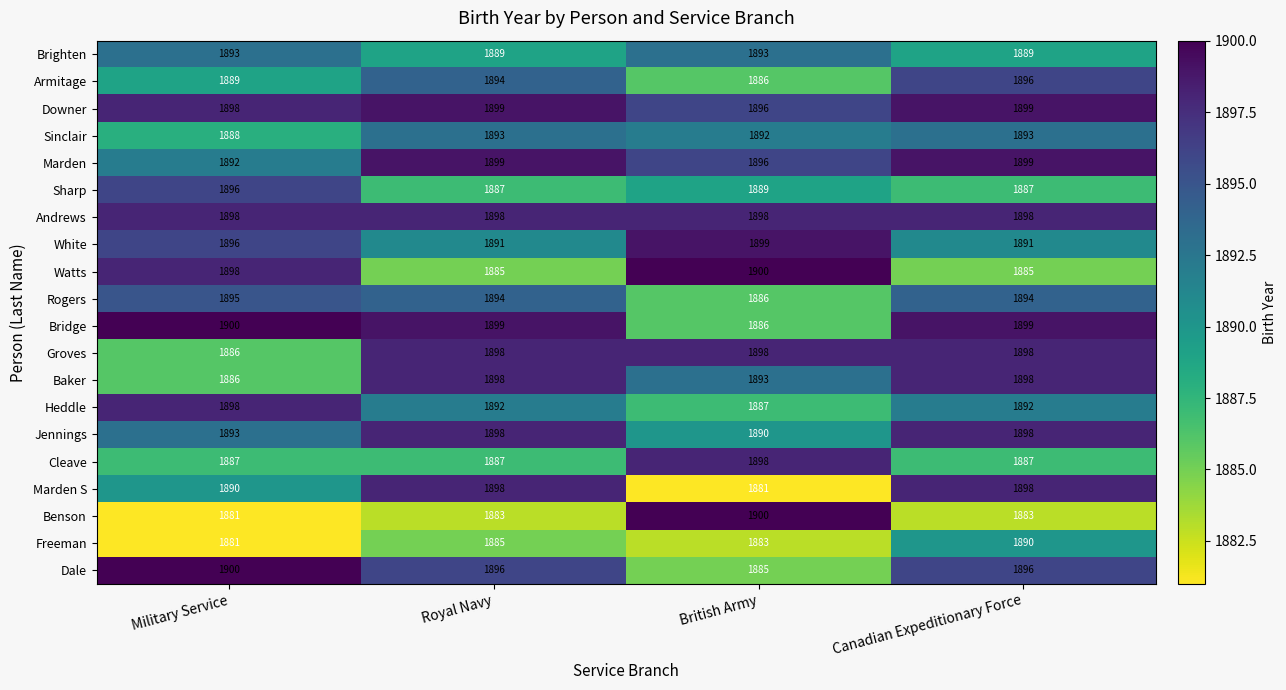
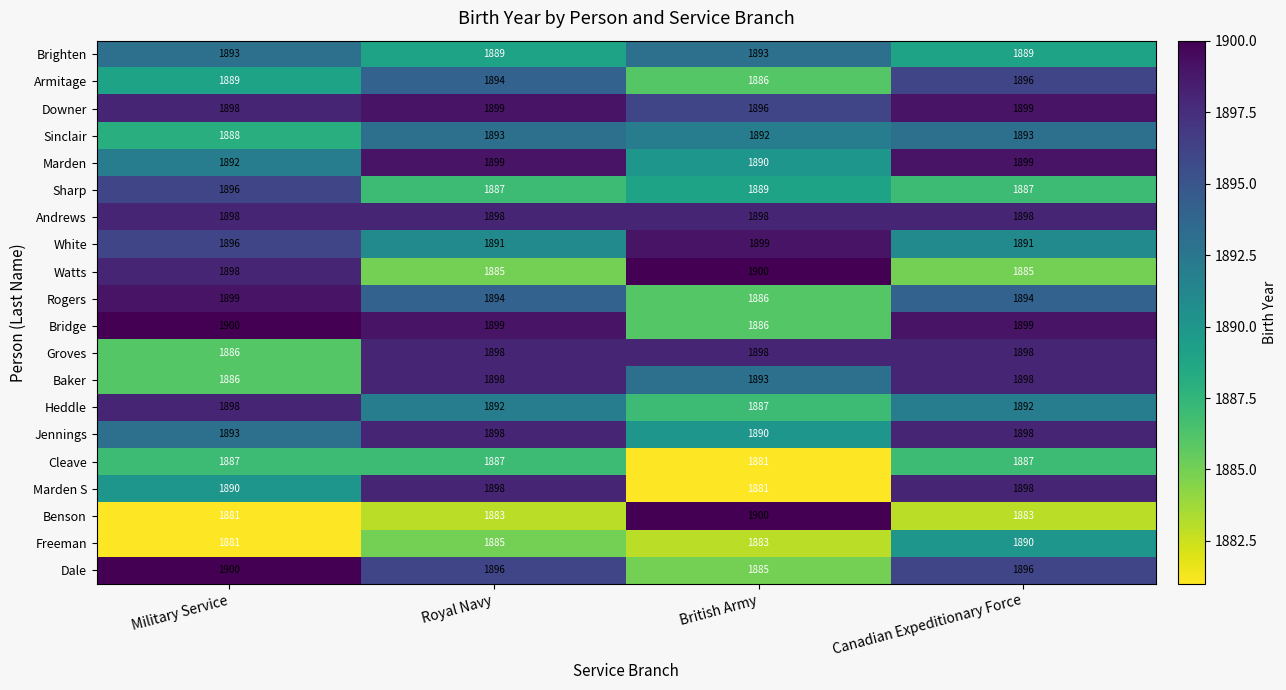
  {
    "Brighten": {
      "Military Service": 1893,
      "Royal Navy": 1889,
      "British Army": 1893,
      "Canadian Expeditionary Force": 1889
    },
    "Armitage": {
      "Military Service": 1889,
      "Royal Navy": 1894,
      "British Army": 1886,
      "Canadian Expeditionary Force": 1896
    },
    "Downer": {
      "Military Service": 1898,
      "Royal Navy": 1899,
      "British Army": 1896,
      "Canadian Expeditionary Force": 1899
    },
    "Sinclair": {
      "Military Service": 1888,
      "Royal Navy": 1893,
      "British Army": 1892,
      "Canadian Expeditionary Force": 1893
    },
    "Marden": {
      "Military Service": 1892,
      "Royal Navy": 1899,
-     "British Army": 1896,
+     "British Army": 1890,
      "Canadian Expeditionary Force": 1899
    },
    "Sharp": {
      "Military Service": 1896,
      "Royal Navy": 1887,
      "British Army": 1889,
      "Canadian Expeditionary Force": 1887
    },
    "Andrews": {
      "Military Service": 1898,
      "Royal Navy": 1898,
      "British Army": 1898,
      "Canadian Expeditionary Force": 1898
    },
    "White": {
      "Military Service": 1896,
      "Royal Navy": 1891,
      "British Army": 1899,
      "Canadian Expeditionary Force": 1891
    },
    "Watts": {
      "Military Service": 1898,
      "Royal Navy": 1885,
      "British Army": 1900,
      "Canadian Expeditionary Force": 1885
    },
    "Rogers": {
-     "Military Service": 1895,
+     "Military Service": 1899,
      "Royal Navy": 1894,
      "British Army": 1886,
      "Canadian Expeditionary Force": 1894
    },
    "Bridge": {
      "Military Service": 1900,
      "Royal Navy": 1899,
      "British Army": 1886,
      "Canadian Expeditionary Force": 1899
    },
    "Groves": {
      "Military Service": 1886,
      "Royal Navy": 1898,
      "British Army": 1898,
      "Canadian Expeditionary Force": 1898
    },
    "Baker": {
      "Military Service": 1886,
      "Royal Navy": 1898,
      "British Army": 1893,
      "Canadian Expeditionary Force": 1898
    },
    "Heddle": {
      "Military Service": 1898,
      "Royal Navy": 1892,
      "British Army": 1887,
      "Canadian Expeditionary Force": 1892
    },
    "Jennings": {
      "Military Service": 1893,
      "Royal Navy": 1898,
      "British Army": 1890,
      "Canadian Expeditionary Force": 1898
    },
    "Cleave": {
      "Military Service": 1887,
      "Royal Navy": 1887,
-     "British Army": 1898,
+     "British Army": 1881,
      "Canadian Expeditionary Force": 1887
    },
    "Marden S": {
      "Military Service": 1890,
      "Royal Navy": 1898,
      "British Army": 1881,
      "Canadian Expeditionary Force": 1898
    },
    "Benson": {
      "Military Service": 1881,
      "Royal Navy": 1883,
      "British Army": 1900,
      "Canadian Expeditionary Force": 1883
    },
    "Freeman": {
      "Military Service": 1881,
      "Royal Navy": 1885,
      "British Army": 1883,
      "Canadian Expeditionary Force": 1890
    },
    "Dale": {
      "Military Service": 1900,
      "Royal Navy": 1896,
      "British Army": 1885,
      "Canadian Expeditionary Force": 1896
    }
  }
